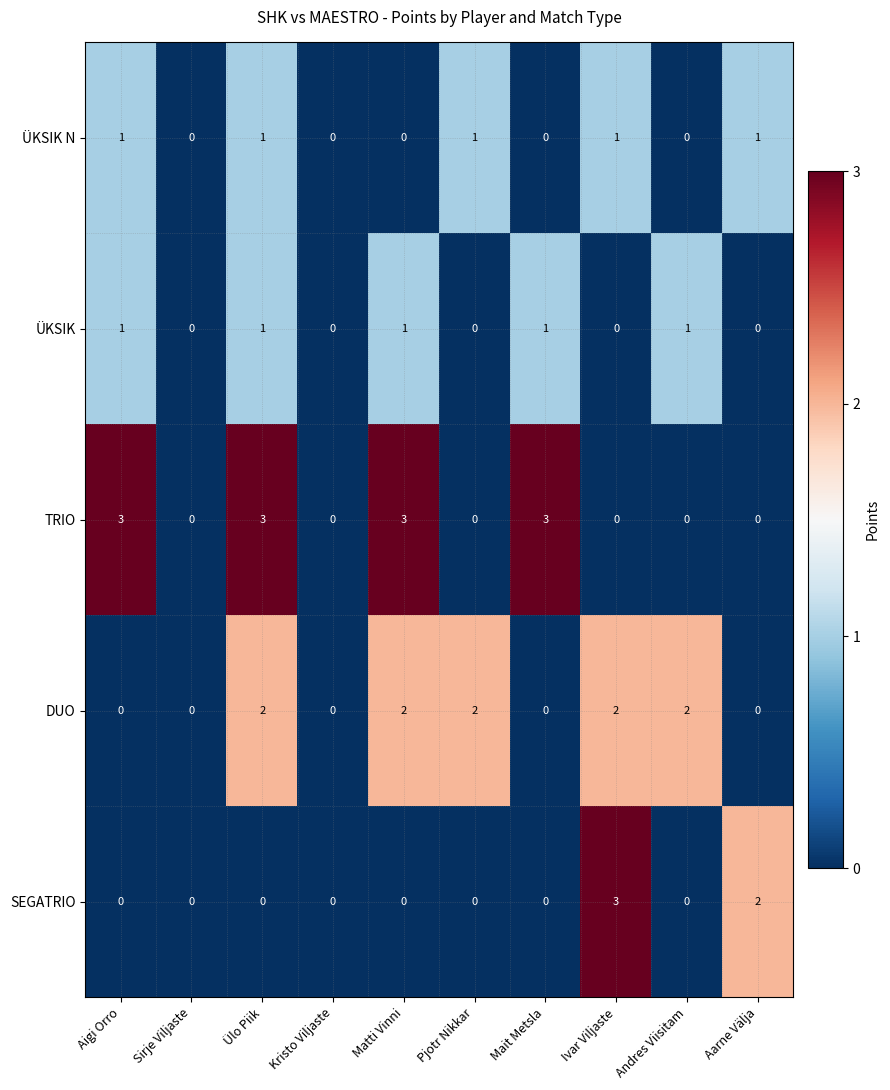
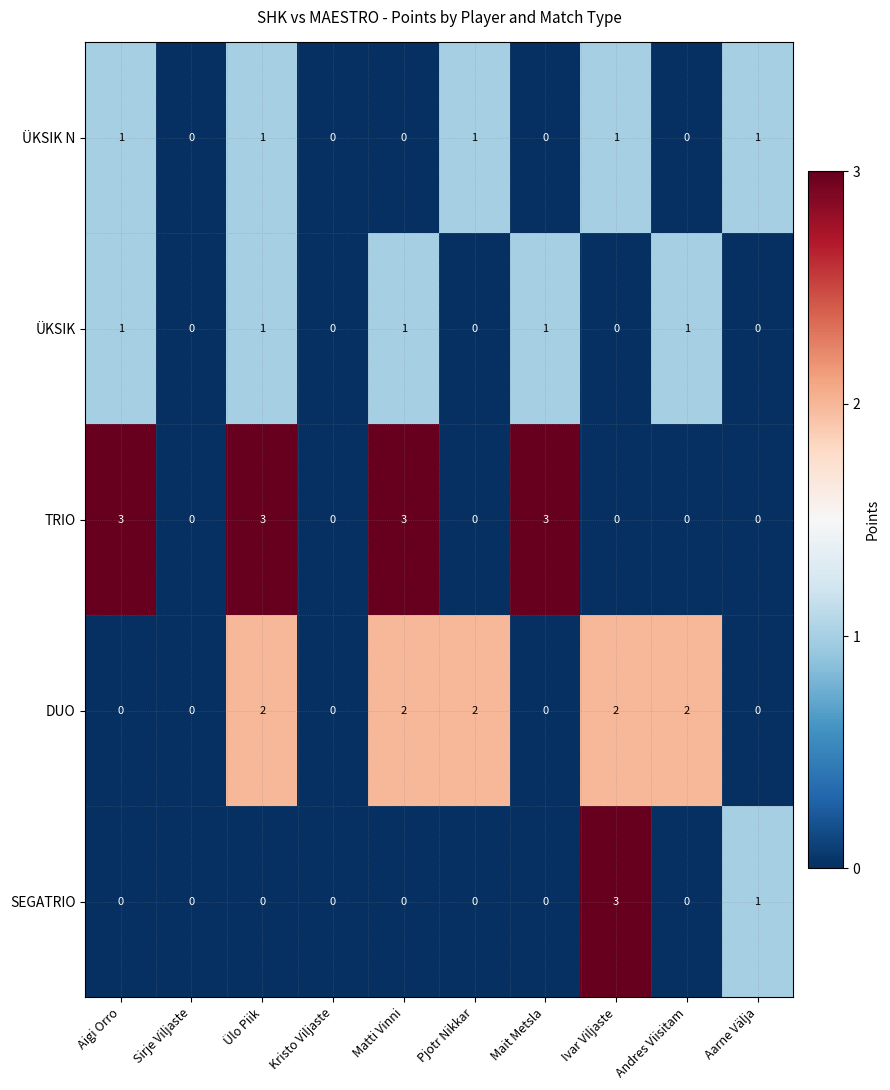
  {
    "ÜKSIK N": {
      "Aigi Orro": 1,
      "Sirje Viljaste": 0,
      "Ülo Piik": 1,
      "Kristo Viljaste": 0,
      "Matti Vinni": 0,
      "Pjotr Nikkar": 1,
      "Mait Metsla": 0,
      "Ivar Viljaste": 1,
      "Andres Viisitam": 0,
      "Aarne Välja": 1
    },
    "ÜKSIK": {
      "Aigi Orro": 1,
      "Sirje Viljaste": 0,
      "Ülo Piik": 1,
      "Kristo Viljaste": 0,
      "Matti Vinni": 1,
      "Pjotr Nikkar": 0,
      "Mait Metsla": 1,
      "Ivar Viljaste": 0,
      "Andres Viisitam": 1,
      "Aarne Välja": 0
    },
    "TRIO": {
      "Aigi Orro": 3,
      "Sirje Viljaste": 0,
      "Ülo Piik": 3,
      "Kristo Viljaste": 0,
      "Matti Vinni": 3,
      "Pjotr Nikkar": 0,
      "Mait Metsla": 3,
      "Ivar Viljaste": 0,
      "Andres Viisitam": 0,
      "Aarne Välja": 0
    },
    "DUO": {
      "Aigi Orro": 0,
      "Sirje Viljaste": 0,
      "Ülo Piik": 2,
      "Kristo Viljaste": 0,
      "Matti Vinni": 2,
      "Pjotr Nikkar": 2,
      "Mait Metsla": 0,
      "Ivar Viljaste": 2,
      "Andres Viisitam": 2,
      "Aarne Välja": 0
    },
    "SEGATRIO": {
      "Aigi Orro": 0,
      "Sirje Viljaste": 0,
      "Ülo Piik": 0,
      "Kristo Viljaste": 0,
      "Matti Vinni": 0,
      "Pjotr Nikkar": 0,
      "Mait Metsla": 0,
      "Ivar Viljaste": 3,
      "Andres Viisitam": 0,
-     "Aarne Välja": 2
+     "Aarne Välja": 1
    }
  }
